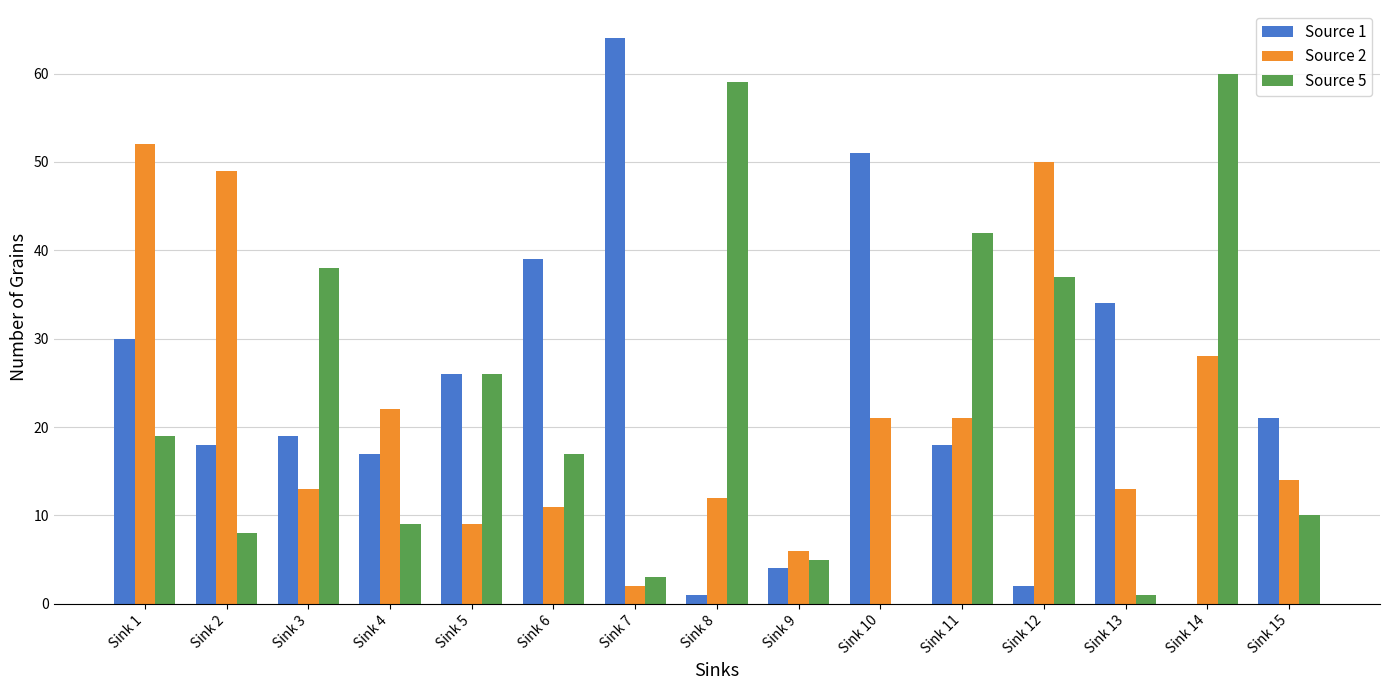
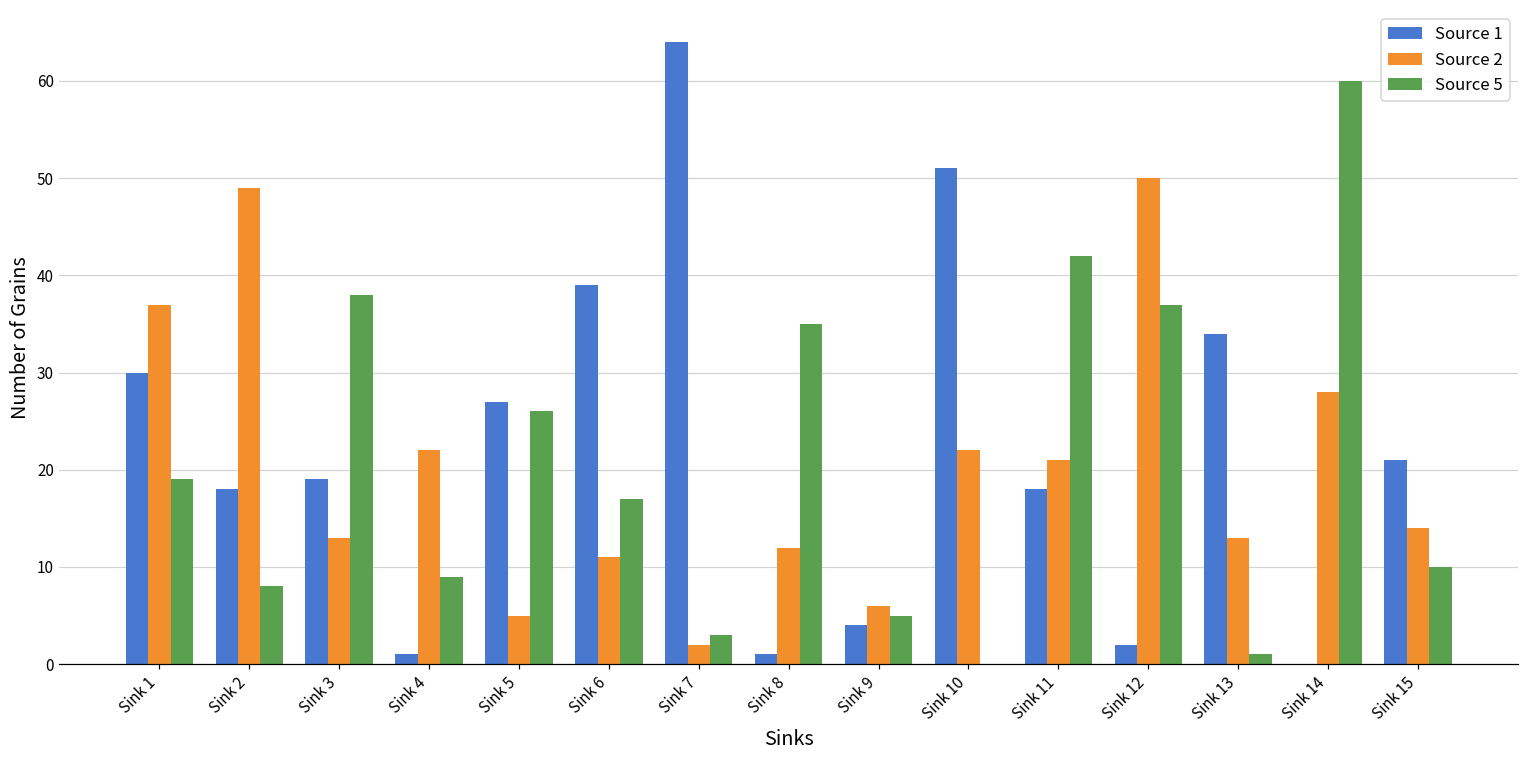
  {
    "Source 1": {
      "Sink 1": 30,
      "Sink 2": 18,
      "Sink 3": 19,
-     "Sink 4": 17,
-     "Sink 5": 26,
+     "Sink 4": 1,
+     "Sink 5": 27,
      "Sink 6": 39,
      "Sink 7": 64,
      "Sink 8": 1,
      "Sink 9": 4,
      "Sink 10": 51,
      "Sink 11": 18,
      "Sink 12": 2,
      "Sink 13": 34,
      "Sink 14": 0,
      "Sink 15": 21
    },
    "Source 2": {
-     "Sink 1": 52,
+     "Sink 1": 37,
      "Sink 2": 49,
      "Sink 3": 13,
      "Sink 4": 22,
-     "Sink 5": 9,
+     "Sink 5": 5,
      "Sink 6": 11,
      "Sink 7": 2,
      "Sink 8": 12,
      "Sink 9": 6,
-     "Sink 10": 21,
+     "Sink 10": 22,
      "Sink 11": 21,
      "Sink 12": 50,
      "Sink 13": 13,
      "Sink 14": 28,
      "Sink 15": 14
    },
    "Source 5": {
      "Sink 1": 19,
      "Sink 2": 8,
      "Sink 3": 38,
      "Sink 4": 9,
      "Sink 5": 26,
      "Sink 6": 17,
      "Sink 7": 3,
-     "Sink 8": 59,
+     "Sink 8": 35,
      "Sink 9": 5,
      "Sink 10": 0,
      "Sink 11": 42,
      "Sink 12": 37,
      "Sink 13": 1,
      "Sink 14": 60,
      "Sink 15": 10
    }
  }
